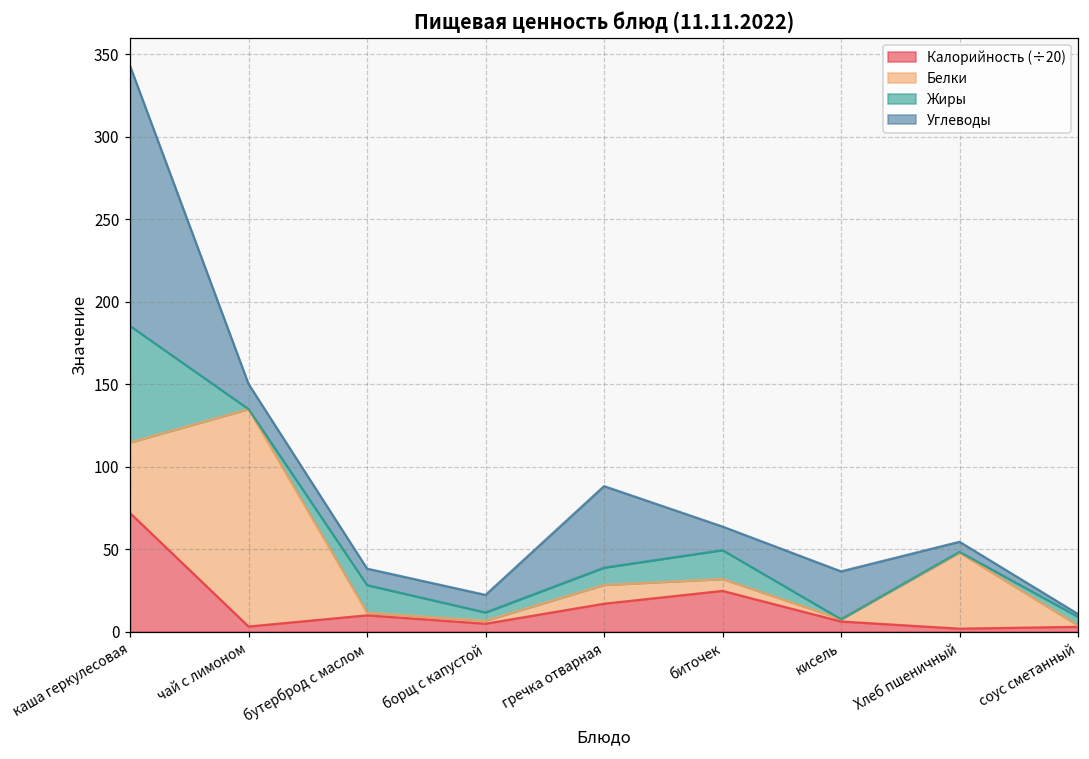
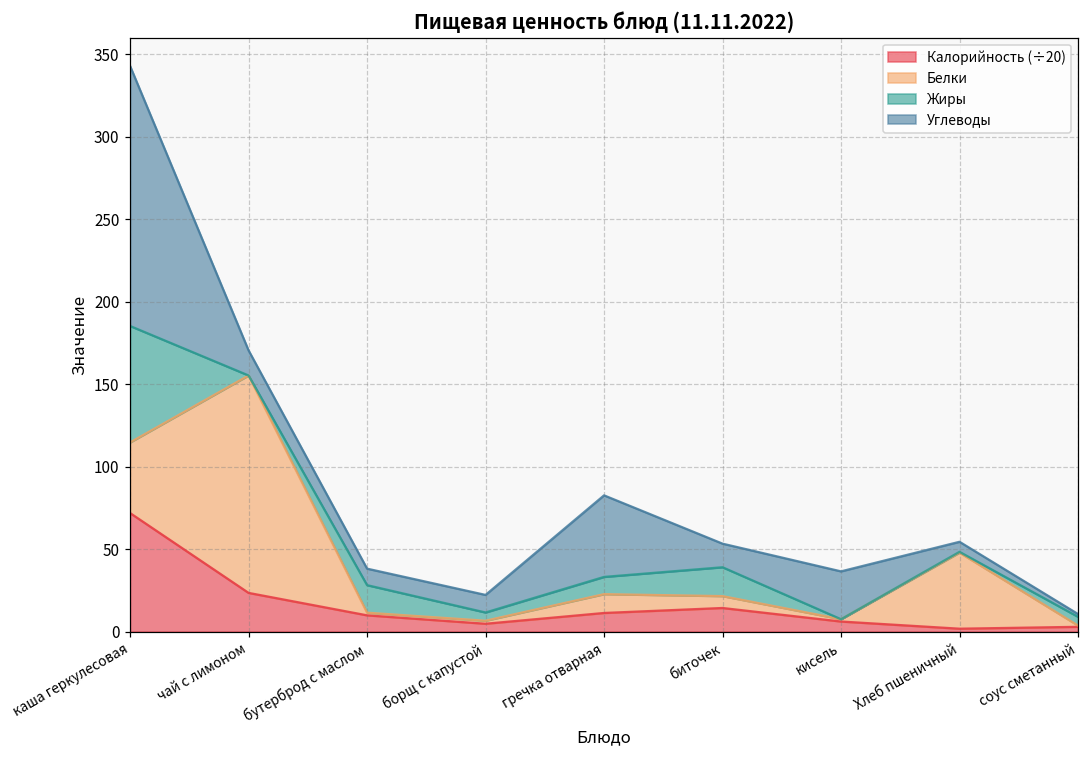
  {
    "Калорийность (÷20)": {
      "каша геркулесовая": 72,
-     "чай с лимоном": 3,
+     "чай с лимоном": 23,
      "борщ с капустой": 5,
-     "гречка отварная": 17,
-     "биточек": 25,
+     "гречка отварная": 11,
+     "биточек": 14,
      "Хлеб пшеничный": 2
    },
    "Белки": {
      "каша геркулесовая": 43,
      "борщ с капустой": 2,
      "гречка отварная": 11,
      "биточек": 7
    }
  }
